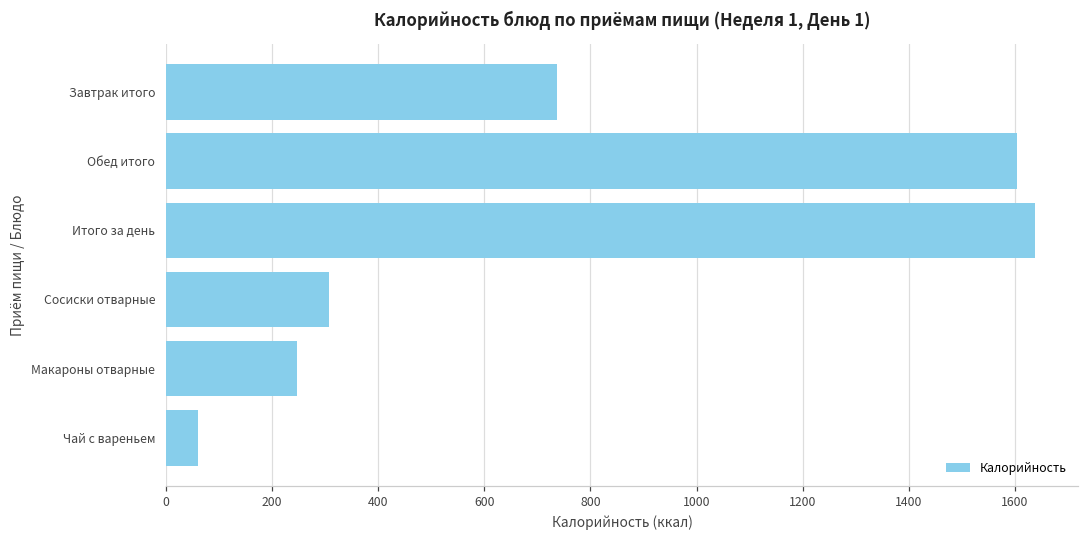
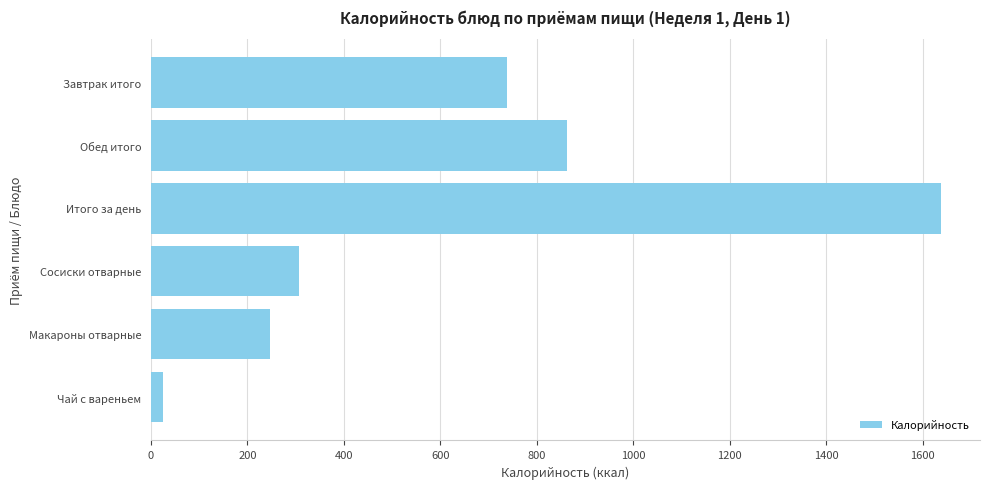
  {
    "Завтрак итого": 740,
-   "Обед итого": 1600,
+   "Обед итого": 860,
    "Итого за день": 1640,
    "Сосиски отварные": 310,
    "Макароны отварные": 250,
-   "Чай с вареньем": 60
+   "Чай с вареньем": 30
  }
